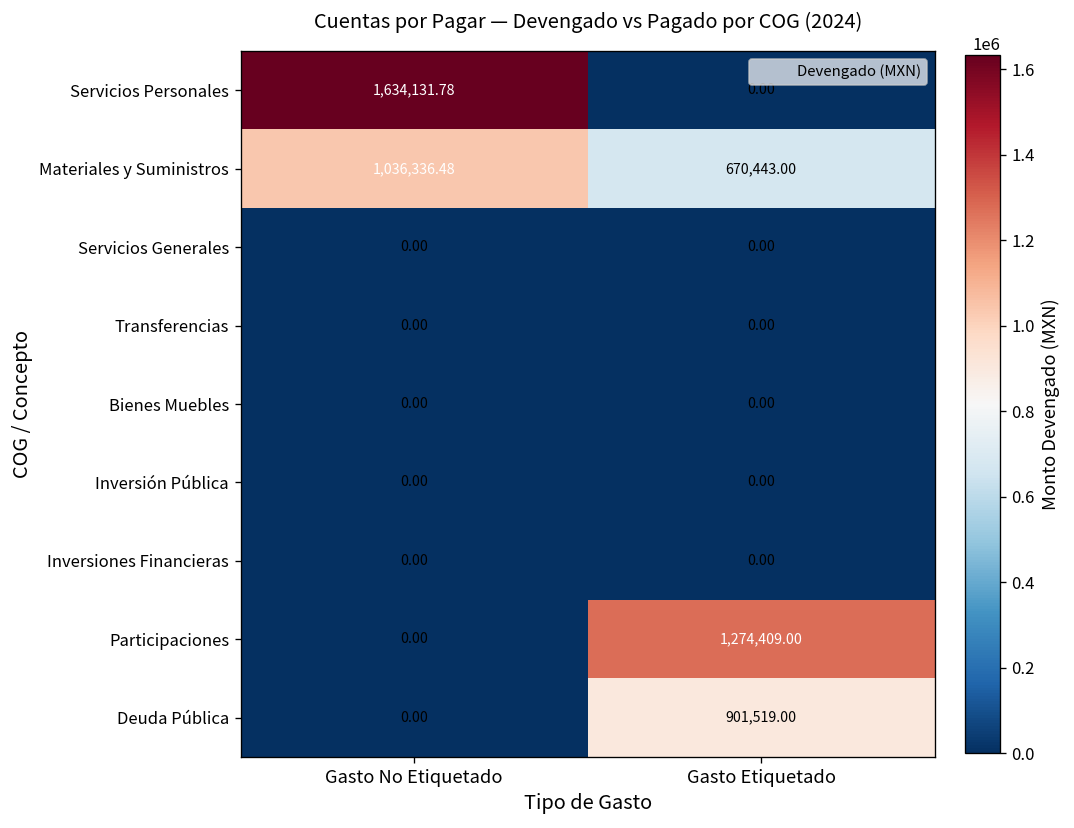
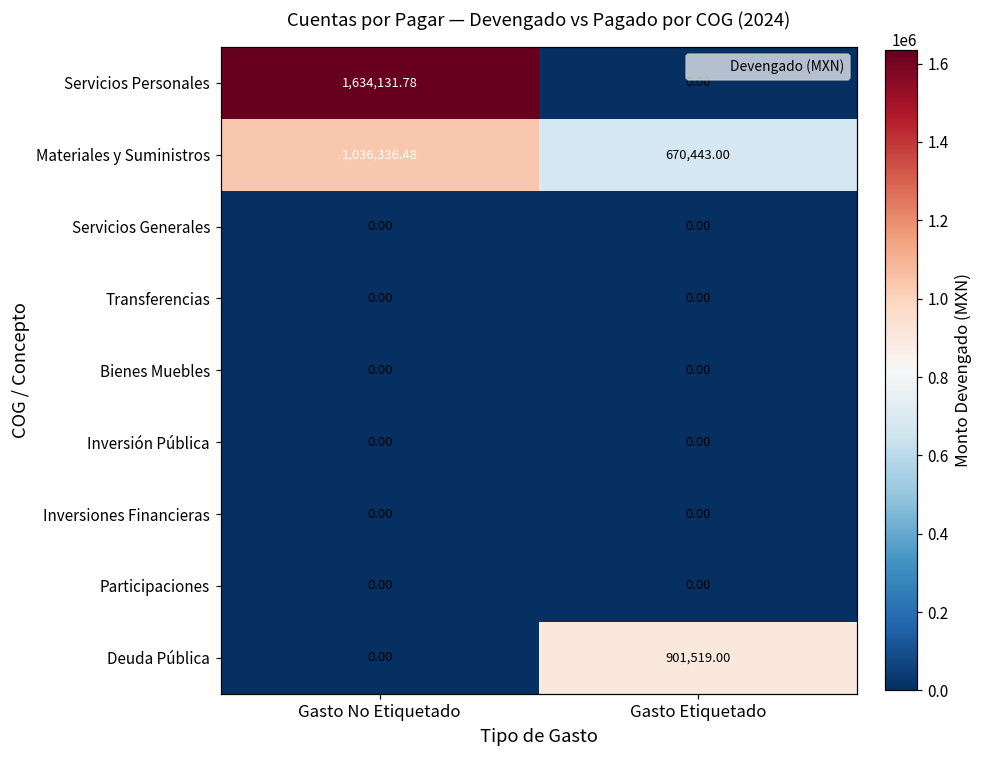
  {
    "Servicios Personales": {
      "Gasto No Etiquetado": "1,634,131.78"
    },
    "Materiales y Suministros": {
      "Gasto No Etiquetado": "1,036,336.48",
      "Gasto Etiquetado": "670,443.00"
    },
    "Servicios Generales": {
      "Gasto No Etiquetado": "0.00",
      "Gasto Etiquetado": "0.00"
    },
    "Transferencias": {
      "Gasto No Etiquetado": "0.00",
      "Gasto Etiquetado": "0.00"
    },
    "Bienes Muebles": {
      "Gasto No Etiquetado": "0.00",
      "Gasto Etiquetado": "0.00"
    },
    "Inversión Pública": {
      "Gasto No Etiquetado": "0.00",
      "Gasto Etiquetado": "0.00"
    },
    "Inversiones Financieras": {
      "Gasto No Etiquetado": "0.00",
      "Gasto Etiquetado": "0.00"
    },
    "Participaciones": {
      "Gasto No Etiquetado": "0.00",
-     "Gasto Etiquetado": "1,274,409.00"
+     "Gasto Etiquetado": "0.00"
    },
    "Deuda Pública": {
      "Gasto No Etiquetado": "0.00",
      "Gasto Etiquetado": "901,519.00"
    }
  }
